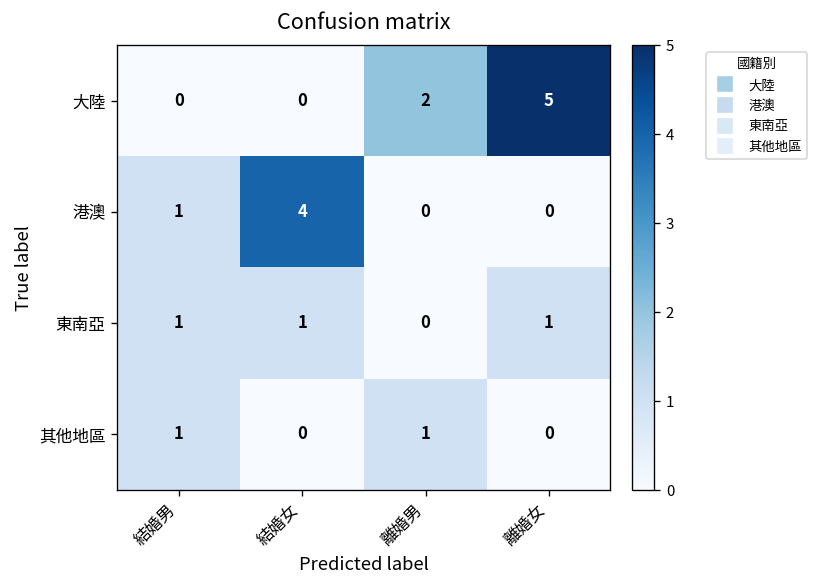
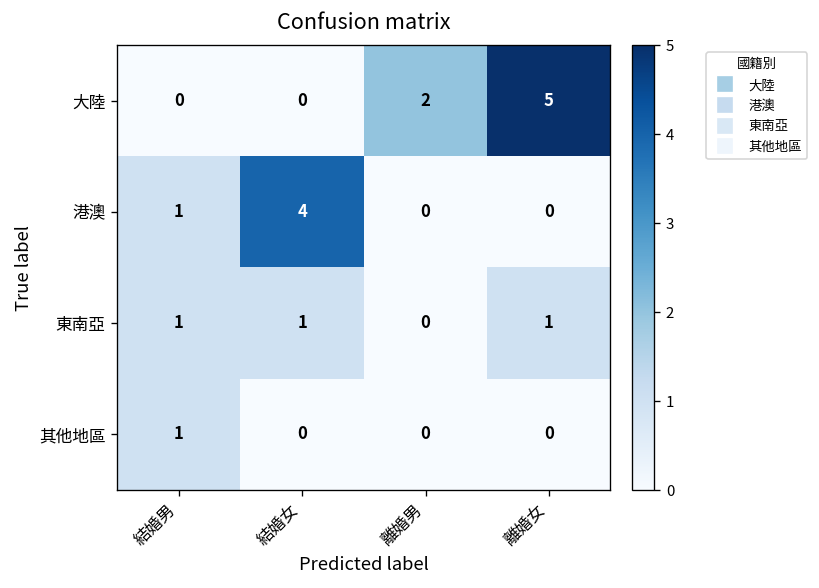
  {
    "大陸": {
      "結婚男": 0,
      "結婚女": 0,
      "離婚男": 2,
      "離婚女": 5
    },
    "港澳": {
      "結婚男": 1,
      "結婚女": 4,
      "離婚男": 0,
      "離婚女": 0
    },
    "東南亞": {
      "結婚男": 1,
      "結婚女": 1,
      "離婚男": 0,
      "離婚女": 1
    },
    "其他地區": {
      "結婚男": 1,
      "結婚女": 0,
-     "離婚男": 1,
+     "離婚男": 0,
      "離婚女": 0
    }
  }
